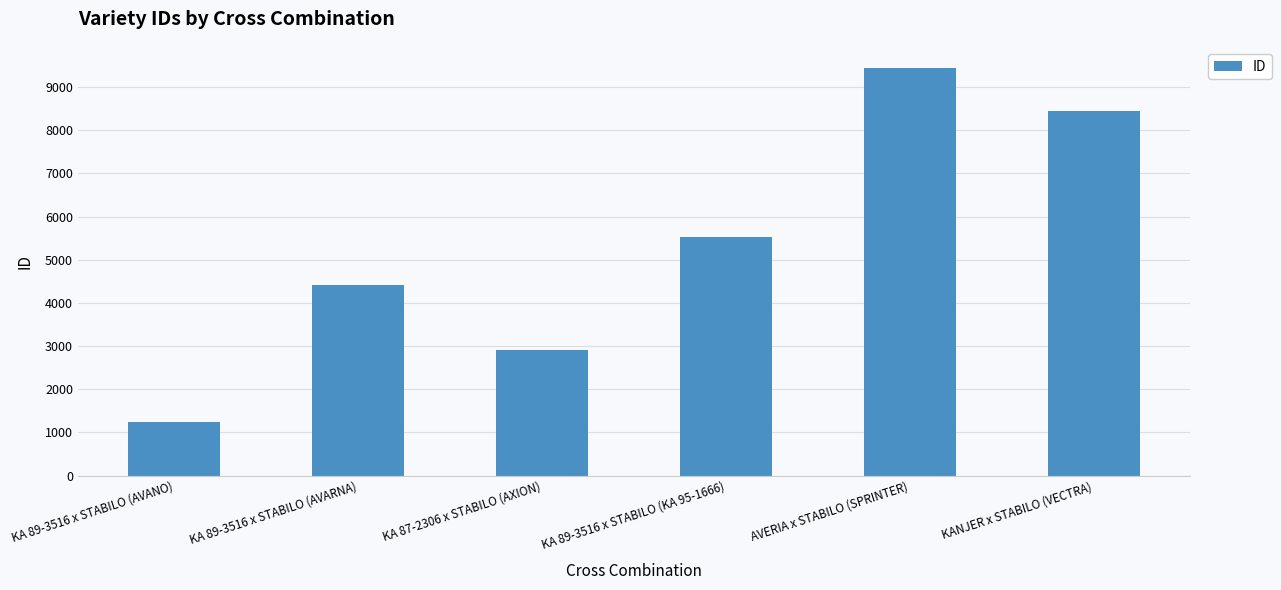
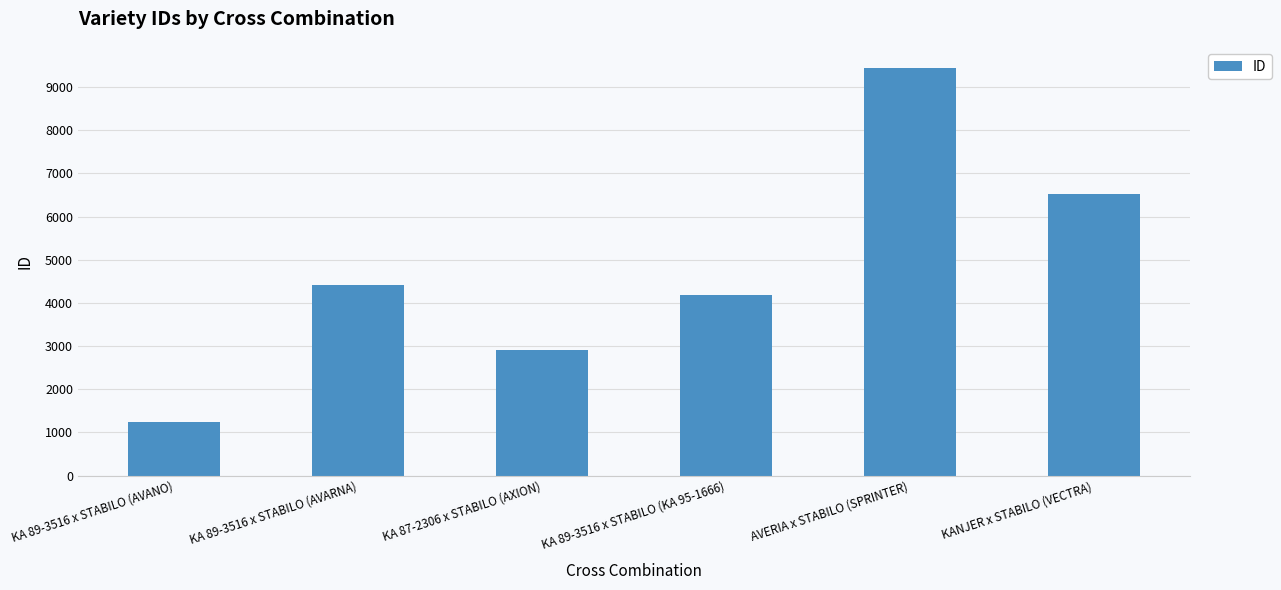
  {
    "KA 89-3516 x STABILO (AVANO)": 1200,
    "KA 89-3516 x STABILO (AVARNA)": 4400,
    "KA 87-2306 x STABILO (AXION)": 2900,
-   "KA 89-3516 x STABILO (KA 95-1666)": 5500,
+   "KA 89-3516 x STABILO (KA 95-1666)": 4200,
    "AVERIA x STABILO (SPRINTER)": 9500,
-   "KANJER x STABILO (VECTRA)": 8400
+   "KANJER x STABILO (VECTRA)": 6500
  }
